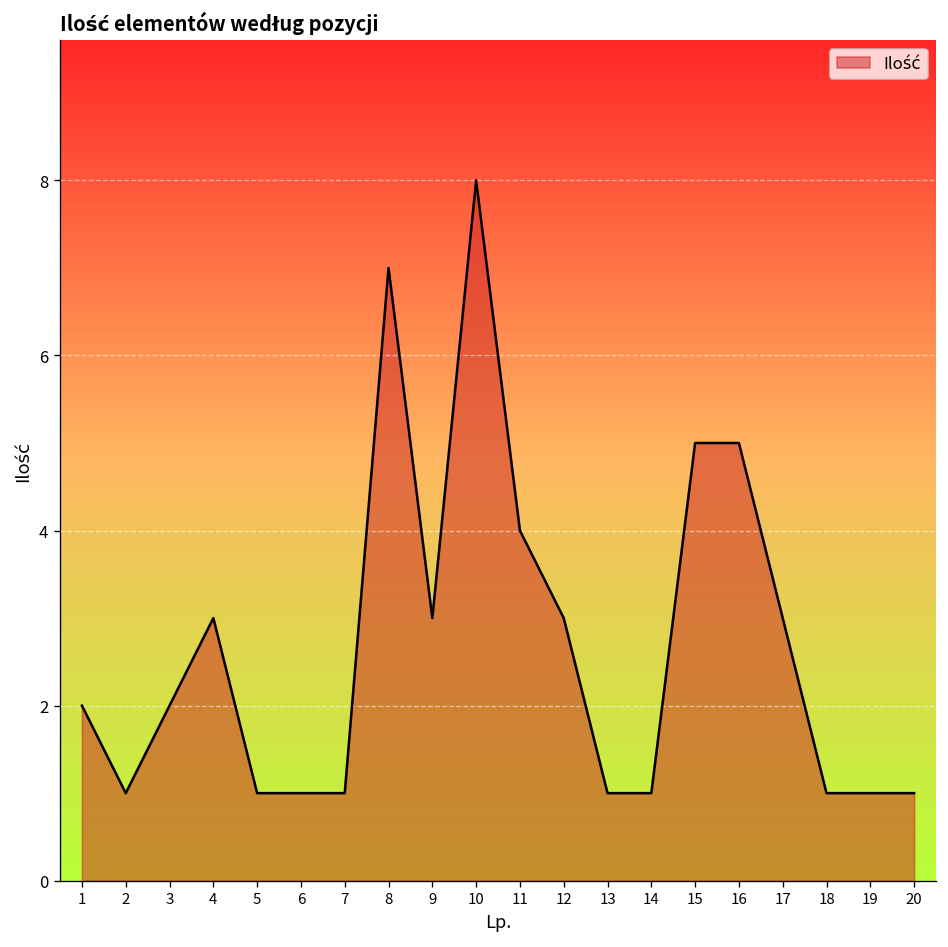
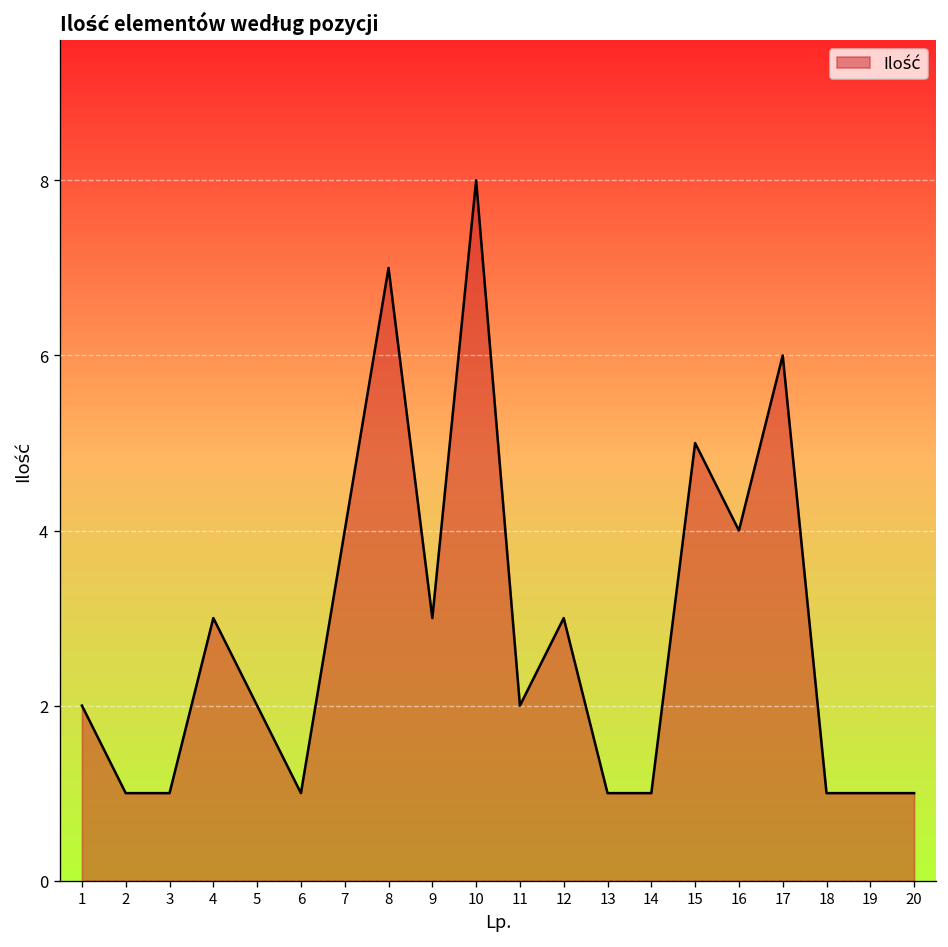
  {
    "1": 2,
    "2": 1,
-   "3": 2,
+   "3": 1,
    "4": 3,
-   "5": 1,
+   "5": 2,
    "6": 1,
-   "7": 1,
+   "7": 4,
    "8": 7,
    "9": 3,
    "10": 8,
-   "11": 4,
+   "11": 2,
    "12": 3,
    "13": 1,
    "14": 1,
    "15": 5,
-   "16": 5,
-   "17": 3,
+   "16": 4,
+   "17": 6,
    "18": 1,
    "19": 1,
    "20": 1
  }
